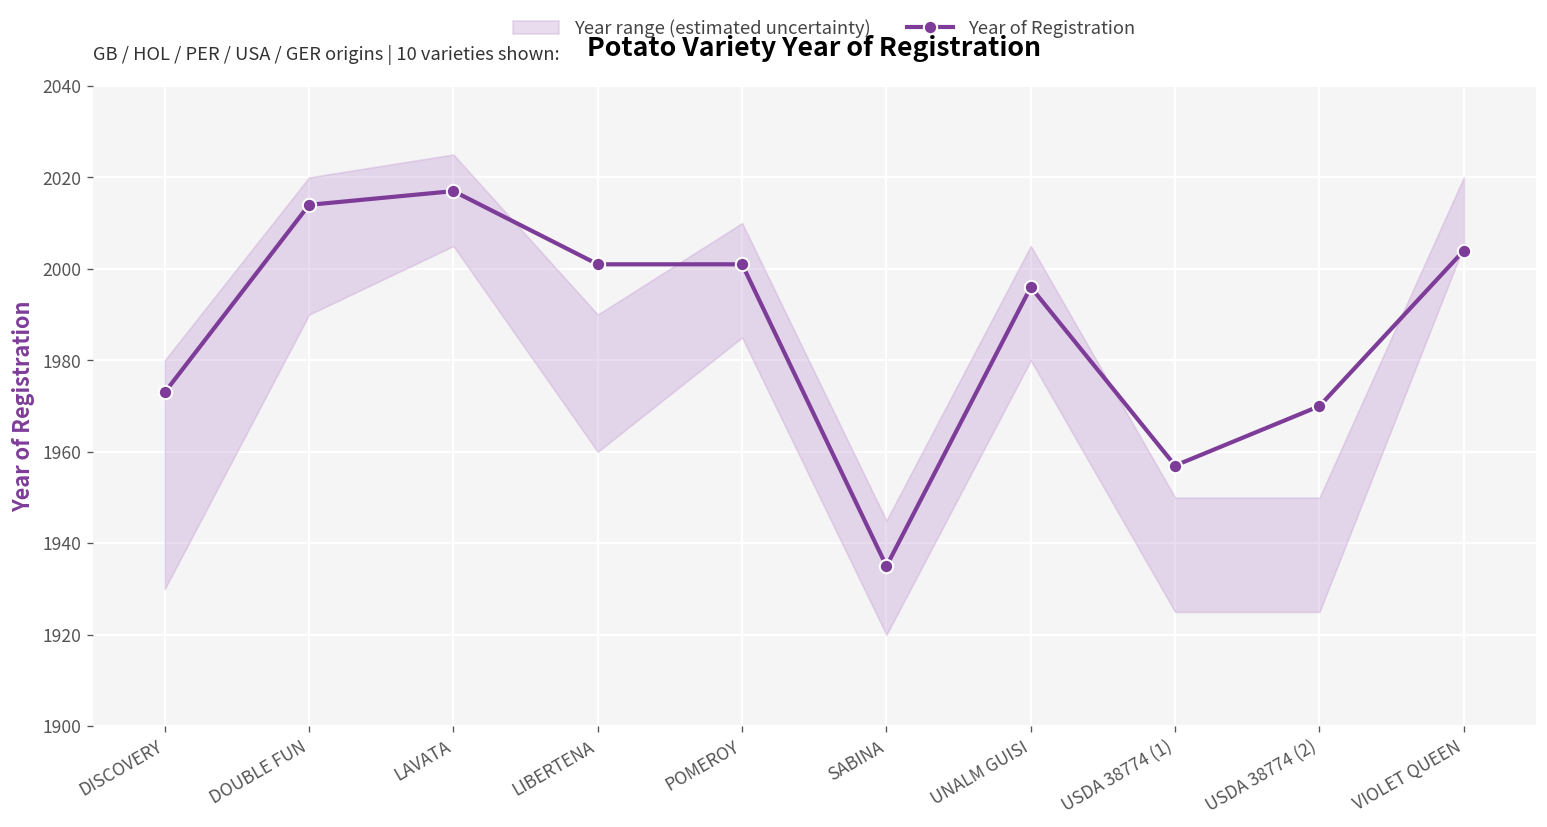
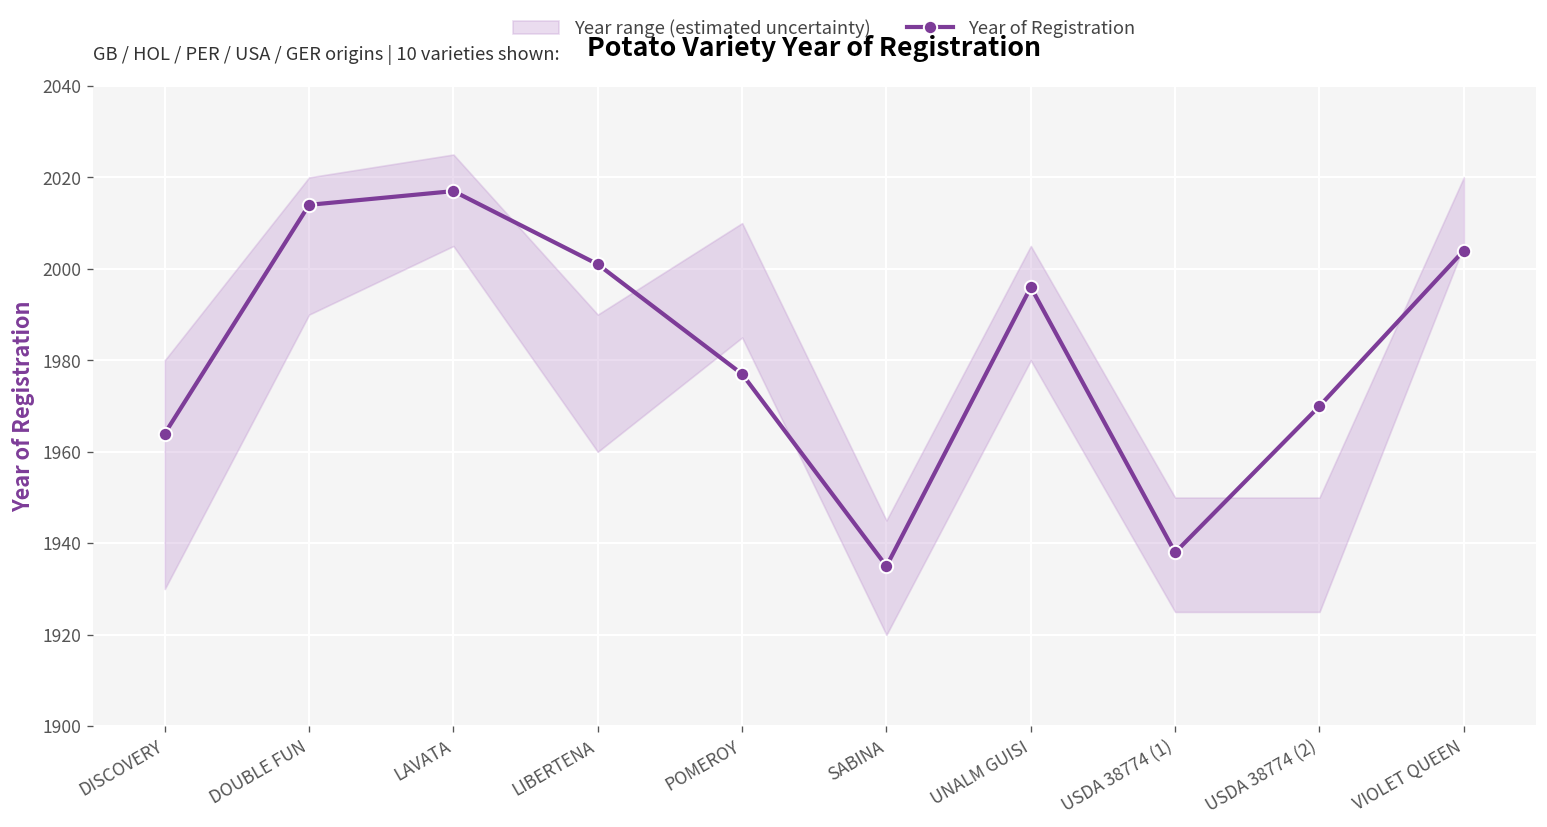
  {
    "Year of Registration": {
-     "DISCOVERY": 1973,
+     "DISCOVERY": 1964,
      "DOUBLE FUN": 2014,
      "LAVATA": 2017,
      "LIBERTENA": 2001,
-     "POMEROY": 2001,
+     "POMEROY": 1977,
      "SABINA": 1935,
      "UNALM GUISI": 1996,
-     "USDA 38774 (1)": 1957,
+     "USDA 38774 (1)": 1938,
      "USDA 38774 (2)": 1970,
      "VIOLET QUEEN": 2004
    }
  }
